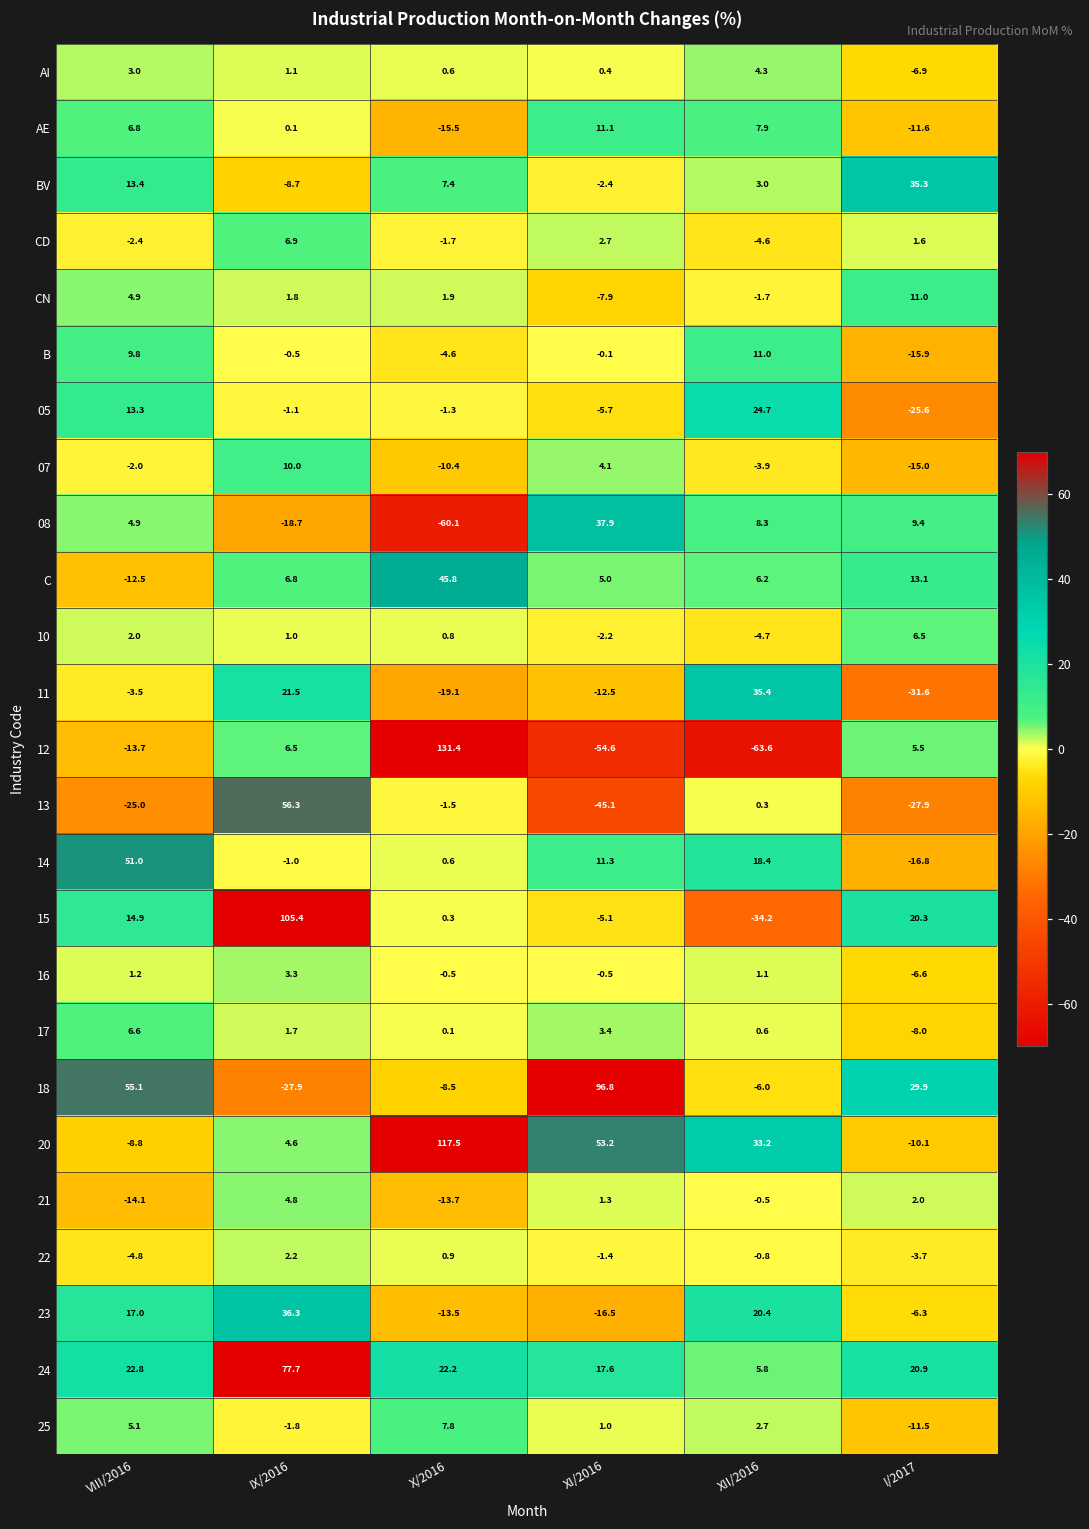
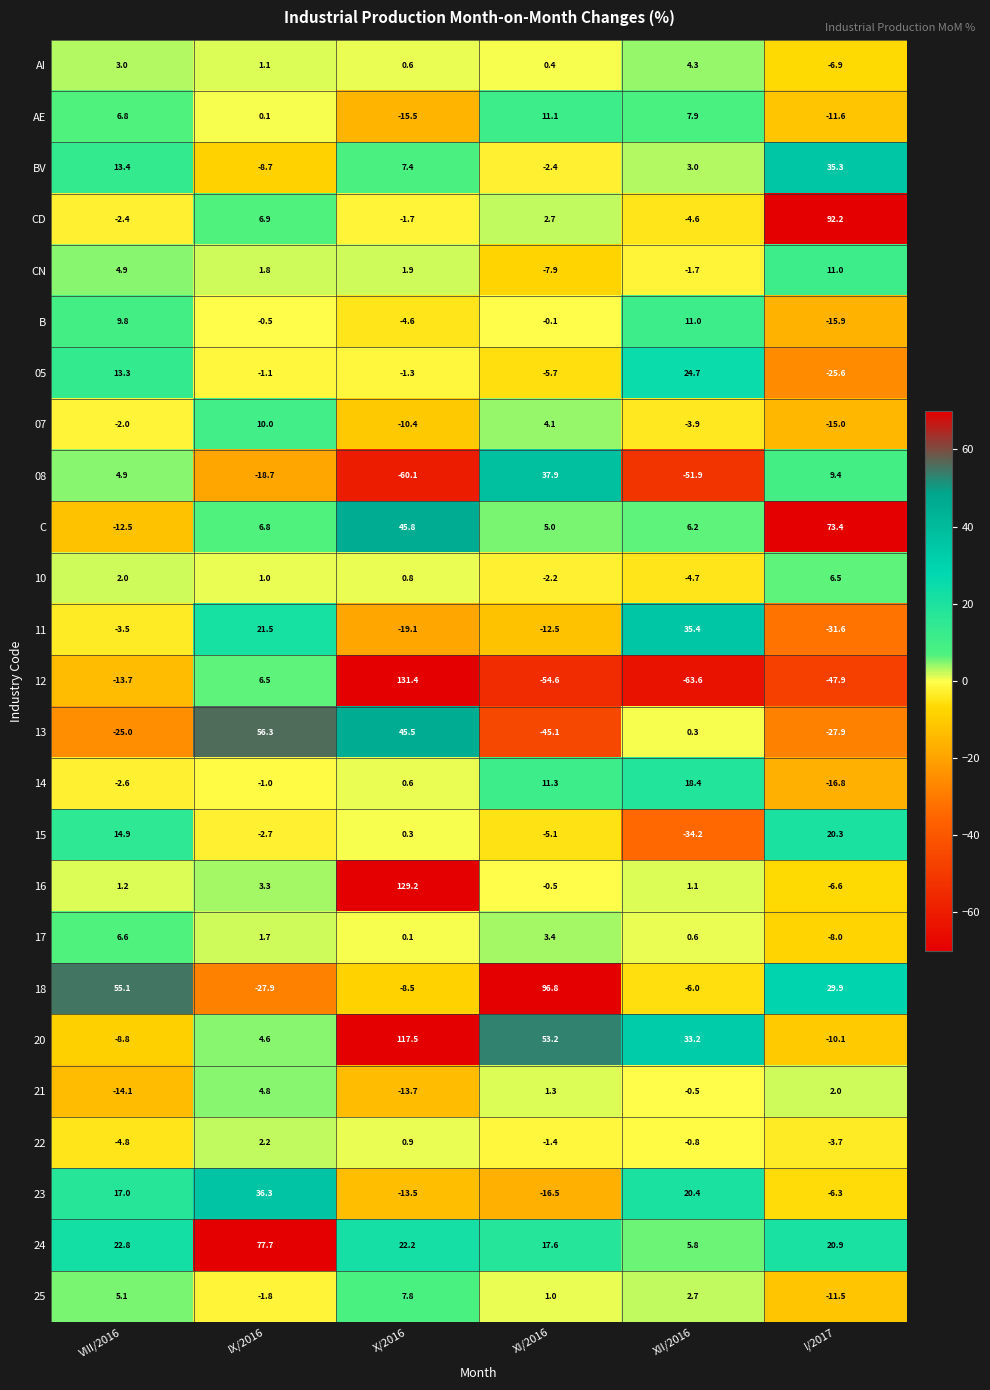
  {
    "AI": {
      "VIII/2016": 3.0,
      "IX/2016": 1.1,
      "X/2016": 0.6,
      "XI/2016": 0.4,
      "XII/2016": 4.3,
      "I/2017": -6.9
    },
    "AE": {
      "VIII/2016": 6.8,
      "IX/2016": 0.1,
      "X/2016": -15.5,
      "XI/2016": 11.1,
      "XII/2016": 7.9,
      "I/2017": -11.6
    },
    "BV": {
      "VIII/2016": 13.4,
      "IX/2016": -8.7,
      "X/2016": 7.4,
      "XI/2016": -2.4,
      "XII/2016": 3.0,
      "I/2017": 35.3
    },
    "CD": {
      "VIII/2016": -2.4,
      "IX/2016": 6.9,
      "X/2016": -1.7,
      "XI/2016": 2.7,
      "XII/2016": -4.6,
-     "I/2017": 1.6
+     "I/2017": 92.2
    },
    "CN": {
      "VIII/2016": 4.9,
      "IX/2016": 1.8,
      "X/2016": 1.9,
      "XI/2016": -7.9,
      "XII/2016": -1.7,
      "I/2017": 11.0
    },
    "B": {
      "VIII/2016": 9.8,
      "IX/2016": -0.5,
      "X/2016": -4.6,
      "XI/2016": -0.1,
      "XII/2016": 11.0,
      "I/2017": -15.9
    },
    "05": {
      "VIII/2016": 13.3,
      "IX/2016": -1.1,
      "X/2016": -1.3,
      "XI/2016": -5.7,
      "XII/2016": 24.7,
      "I/2017": -25.6
    },
    "07": {
      "VIII/2016": -2.0,
      "IX/2016": 10.0,
      "X/2016": -10.4,
      "XI/2016": 4.1,
      "XII/2016": -3.9,
      "I/2017": -15.0
    },
    "08": {
      "VIII/2016": 4.9,
      "IX/2016": -18.7,
      "X/2016": -60.1,
      "XI/2016": 37.9,
-     "XII/2016": 8.3,
+     "XII/2016": -51.9,
      "I/2017": 9.4
    },
    "C": {
      "VIII/2016": -12.5,
      "IX/2016": 6.8,
      "X/2016": 45.8,
      "XI/2016": 5.0,
      "XII/2016": 6.2,
-     "I/2017": 13.1
+     "I/2017": 73.4
    },
    "10": {
      "VIII/2016": 2.0,
      "IX/2016": 1.0,
      "X/2016": 0.8,
      "XI/2016": -2.2,
      "XII/2016": -4.7,
      "I/2017": 6.5
    },
    "11": {
      "VIII/2016": -3.5,
      "IX/2016": 21.5,
      "X/2016": -19.1,
      "XI/2016": -12.5,
      "XII/2016": 35.4,
      "I/2017": -31.6
    },
    "12": {
      "VIII/2016": -13.7,
      "IX/2016": 6.5,
      "X/2016": 131.4,
      "XI/2016": -54.6,
      "XII/2016": -63.6,
-     "I/2017": 5.5
+     "I/2017": -47.9
    },
    "13": {
      "VIII/2016": -25.0,
      "IX/2016": 56.3,
-     "X/2016": -1.5,
+     "X/2016": 45.5,
      "XI/2016": -45.1,
      "XII/2016": 0.3,
      "I/2017": -27.9
    },
    "14": {
-     "VIII/2016": 51.0,
+     "VIII/2016": -2.6,
      "IX/2016": -1.0,
      "X/2016": 0.6,
      "XI/2016": 11.3,
      "XII/2016": 18.4,
      "I/2017": -16.8
    },
    "15": {
      "VIII/2016": 14.9,
-     "IX/2016": 105.4,
+     "IX/2016": -2.7,
      "X/2016": 0.3,
      "XI/2016": -5.1,
      "XII/2016": -34.2,
      "I/2017": 20.3
    },
    "16": {
      "VIII/2016": 1.2,
      "IX/2016": 3.3,
-     "X/2016": -0.5,
+     "X/2016": 129.2,
      "XI/2016": -0.5,
      "XII/2016": 1.1,
      "I/2017": -6.6
    },
    "17": {
      "VIII/2016": 6.6,
      "IX/2016": 1.7,
      "X/2016": 0.1,
      "XI/2016": 3.4,
      "XII/2016": 0.6,
      "I/2017": -8.0
    },
    "18": {
      "VIII/2016": 55.1,
      "IX/2016": -27.9,
      "X/2016": -8.5,
      "XI/2016": 96.8,
      "XII/2016": -6.0,
      "I/2017": 29.9
    },
    "20": {
      "VIII/2016": -8.8,
      "IX/2016": 4.6,
      "X/2016": 117.5,
      "XI/2016": 53.2,
      "XII/2016": 33.2,
      "I/2017": -10.1
    },
    "21": {
      "VIII/2016": -14.1,
      "IX/2016": 4.8,
      "X/2016": -13.7,
      "XI/2016": 1.3,
      "XII/2016": -0.5,
      "I/2017": 2.0
    },
    "22": {
      "VIII/2016": -4.8,
      "IX/2016": 2.2,
      "X/2016": 0.9,
      "XI/2016": -1.4,
      "XII/2016": -0.8,
      "I/2017": -3.7
    },
    "23": {
      "VIII/2016": 17.0,
      "IX/2016": 36.3,
      "X/2016": -13.5,
      "XI/2016": -16.5,
      "XII/2016": 20.4,
      "I/2017": -6.3
    },
    "24": {
      "VIII/2016": 22.8,
      "IX/2016": 77.7,
      "X/2016": 22.2,
      "XI/2016": 17.6,
      "XII/2016": 5.8,
      "I/2017": 20.9
    },
    "25": {
      "VIII/2016": 5.1,
      "IX/2016": -1.8,
      "X/2016": 7.8,
      "XI/2016": 1.0,
      "XII/2016": 2.7,
      "I/2017": -11.5
    }
  }
